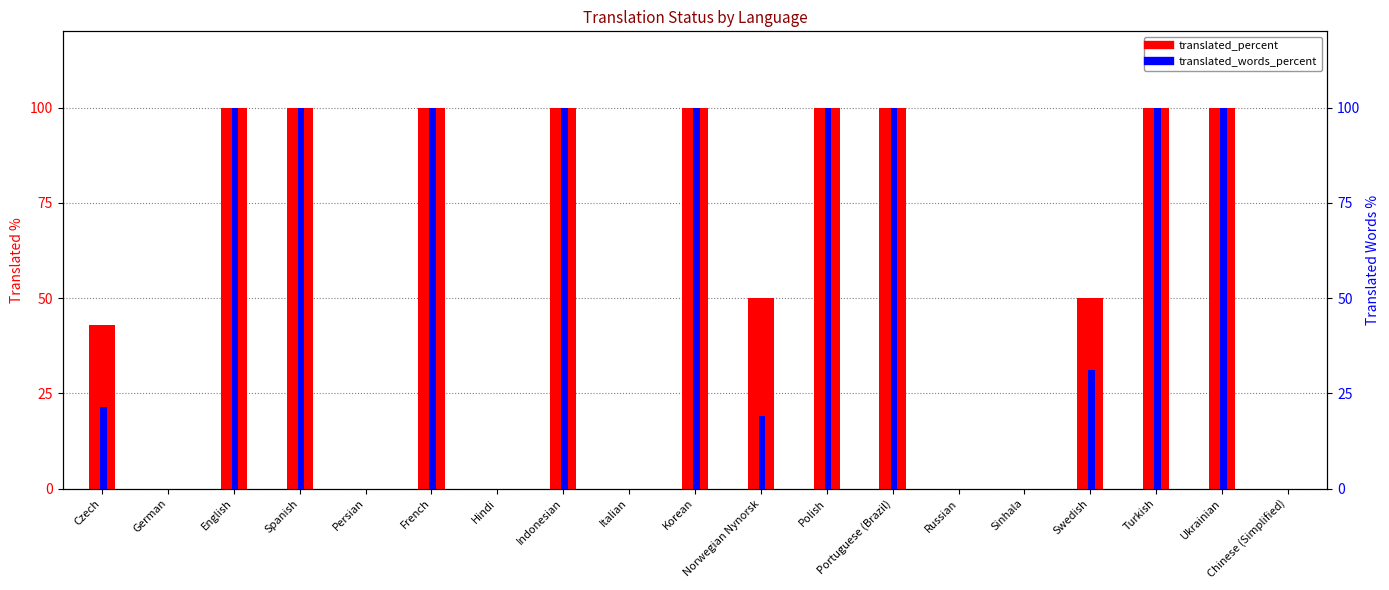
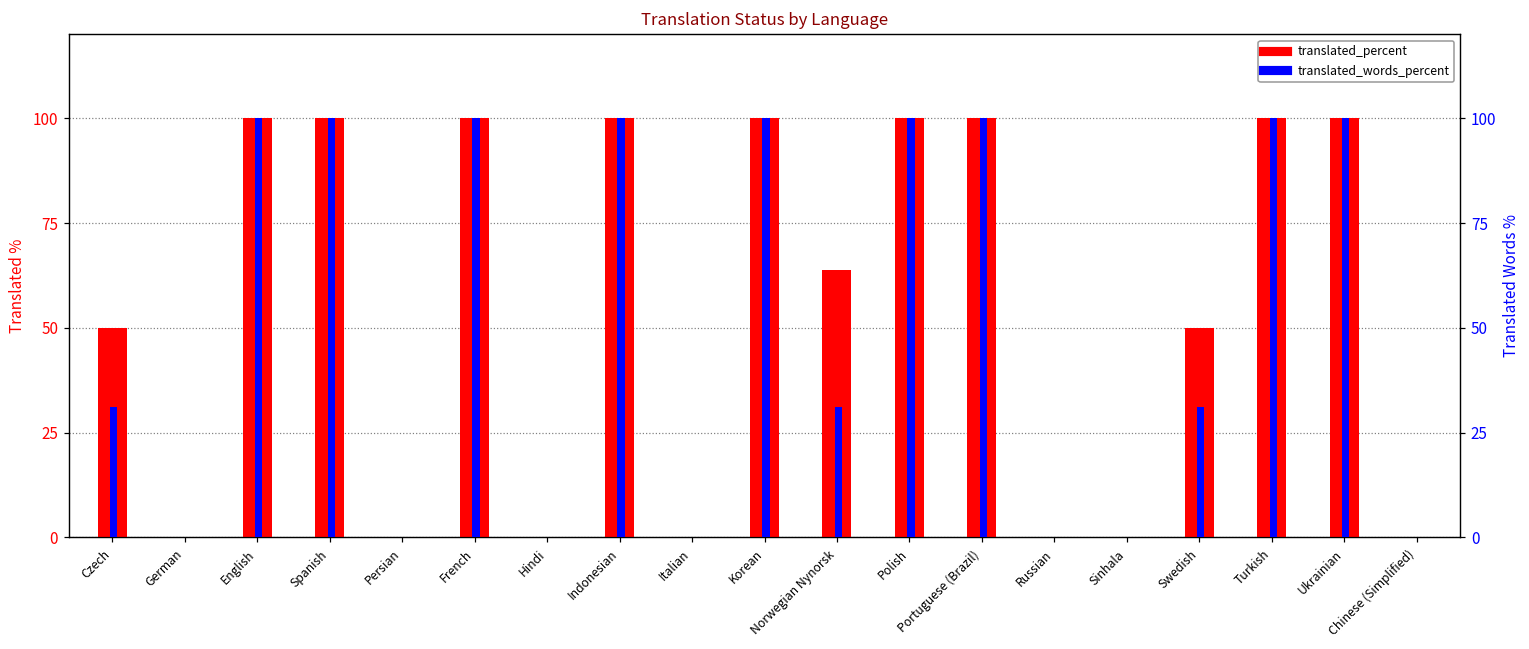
  {
    "translated_percent": {
-     "Czech": 43,
+     "Czech": 50,
      "German": 0,
      "English": 100,
      "Spanish": 100,
      "Persian": 0,
      "French": 100,
      "Hindi": 0,
      "Indonesian": 100,
      "Italian": 0,
      "Korean": 100,
-     "Norwegian Nynorsk": 50,
+     "Norwegian Nynorsk": 64,
      "Polish": 100,
      "Portuguese (Brazil)": 100,
      "Russian": 0,
      "Sinhala": 0,
      "Swedish": 50,
      "Turkish": 100,
      "Ukrainian": 100,
      "Chinese (Simplified)": 0
    },
    "translated_words_percent": {
-     "Czech": 21,
+     "Czech": 31,
      "German": 0,
      "English": 100,
      "Spanish": 100,
      "Persian": 0,
      "French": 100,
      "Hindi": 0,
      "Indonesian": 100,
      "Italian": 0,
      "Korean": 100,
-     "Norwegian Nynorsk": 19,
+     "Norwegian Nynorsk": 31,
      "Polish": 100,
      "Portuguese (Brazil)": 100,
      "Russian": 0,
      "Sinhala": 0,
      "Swedish": 31,
      "Turkish": 100,
      "Ukrainian": 100,
      "Chinese (Simplified)": 0
    }
  }
